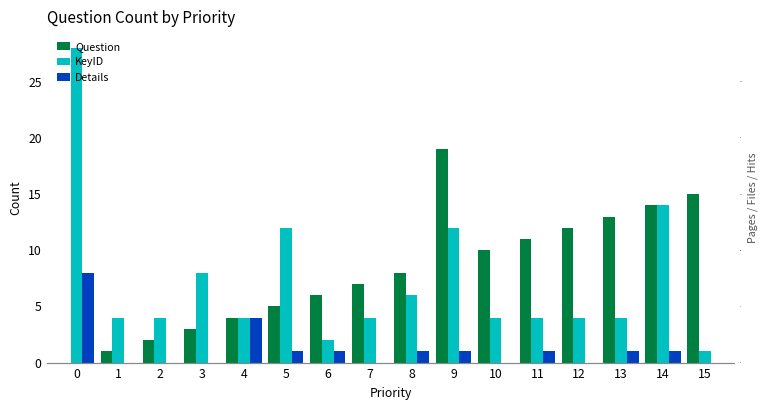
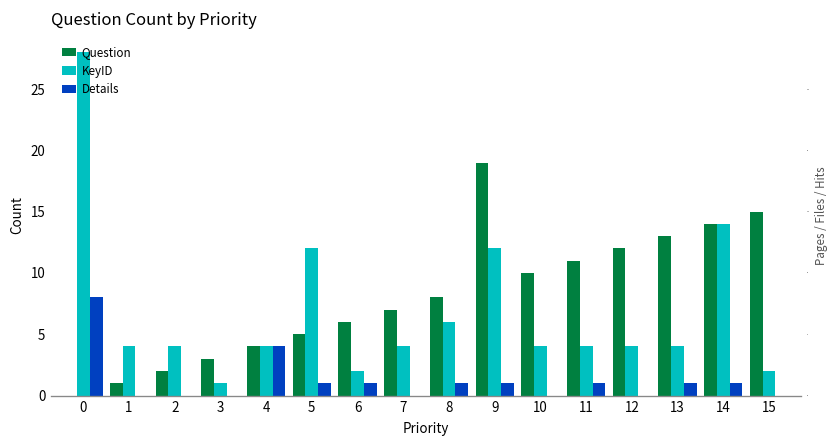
  {
    "Question": {
      "0": 0,
      "1": 1,
      "2": 2,
      "3": 3,
      "4": 4,
      "5": 5,
      "6": 6,
      "7": 7,
      "8": 8,
      "9": 19,
      "10": 10,
      "11": 11,
      "12": 12,
      "13": 13,
      "14": 14,
      "15": 15
    },
    "KeyID": {
      "0": 28,
      "1": 4,
      "2": 4,
-     "3": 8,
+     "3": 1,
      "4": 4,
      "5": 12,
      "6": 2,
      "7": 4,
      "8": 6,
      "9": 12,
      "10": 4,
      "11": 4,
      "12": 4,
      "13": 4,
      "14": 14,
-     "15": 1
+     "15": 2
    },
    "Details": {
      "0": 8,
      "1": 0,
      "2": 0,
      "3": 0,
      "4": 4,
      "5": 1,
      "6": 1,
      "7": 0,
      "8": 1,
      "9": 1,
      "10": 0,
      "11": 1,
      "12": 0,
      "13": 1,
      "14": 1,
      "15": 0
    }
  }
